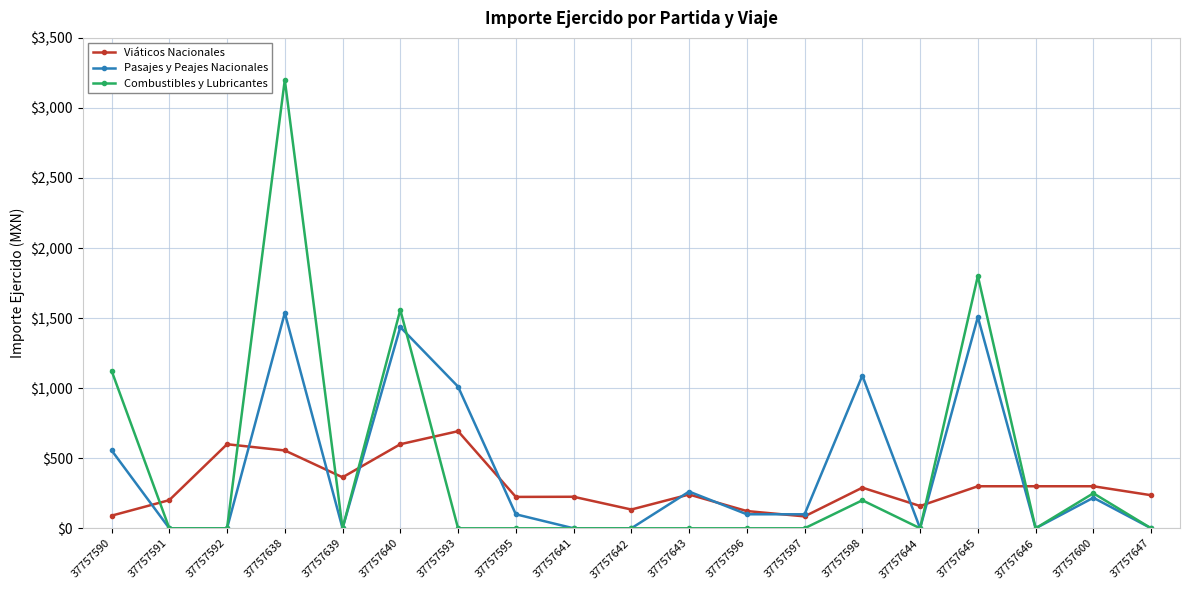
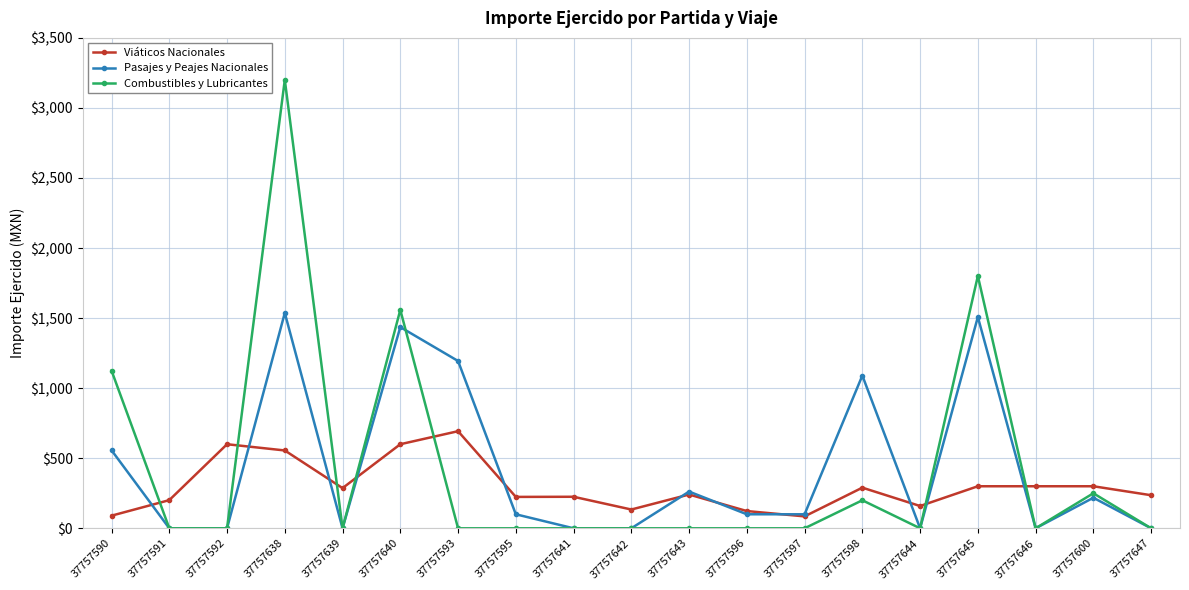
  {
    "Viáticos Nacionales": {
      "37757590": "$90",
      "37757591": "$200",
      "37757592": "$600",
      "37757638": "$560",
-     "37757639": "$360",
+     "37757639": "$290",
      "37757640": "$600",
      "37757593": "$690",
      "37757595": "$220",
      "37757641": "$230",
      "37757642": "$130",
      "37757643": "$240",
      "37757596": "$120",
      "37757598": "$290",
      "37757644": "$160",
      "37757645": "$300",
      "37757646": "$300",
      "37757600": "$300",
      "37757647": "$240"
    },
    "Pasajes y Peajes Nacionales": {
      "37757590": "$560",
      "37757638": "$1,540",
      "37757640": "$1,440",
-     "37757593": "$1,010",
+     "37757593": "$1,190",
      "37757595": "$100",
      "37757643": "$260",
      "37757596": "$100",
      "37757598": "$1,090",
      "37757645": "$1,510",
      "37757600": "$220"
    },
    "Combustibles y Lubricantes": {
      "37757590": "$1,130",
      "37757638": "$3,200",
      "37757640": "$1,560",
      "37757593": "$0",
      "37757595": "$0",
      "37757643": "$0",
      "37757596": "$0",
      "37757597": "$0",
      "37757598": "$200",
      "37757645": "$1,800",
      "37757600": "$250"
    }
  }
